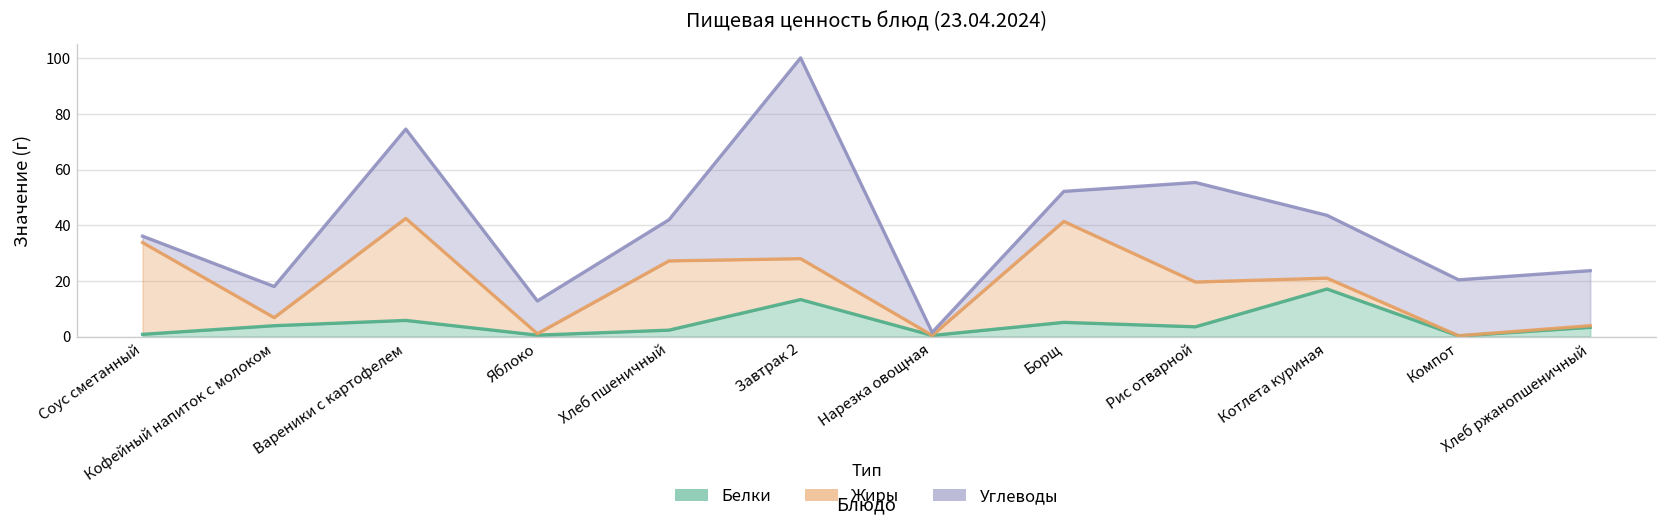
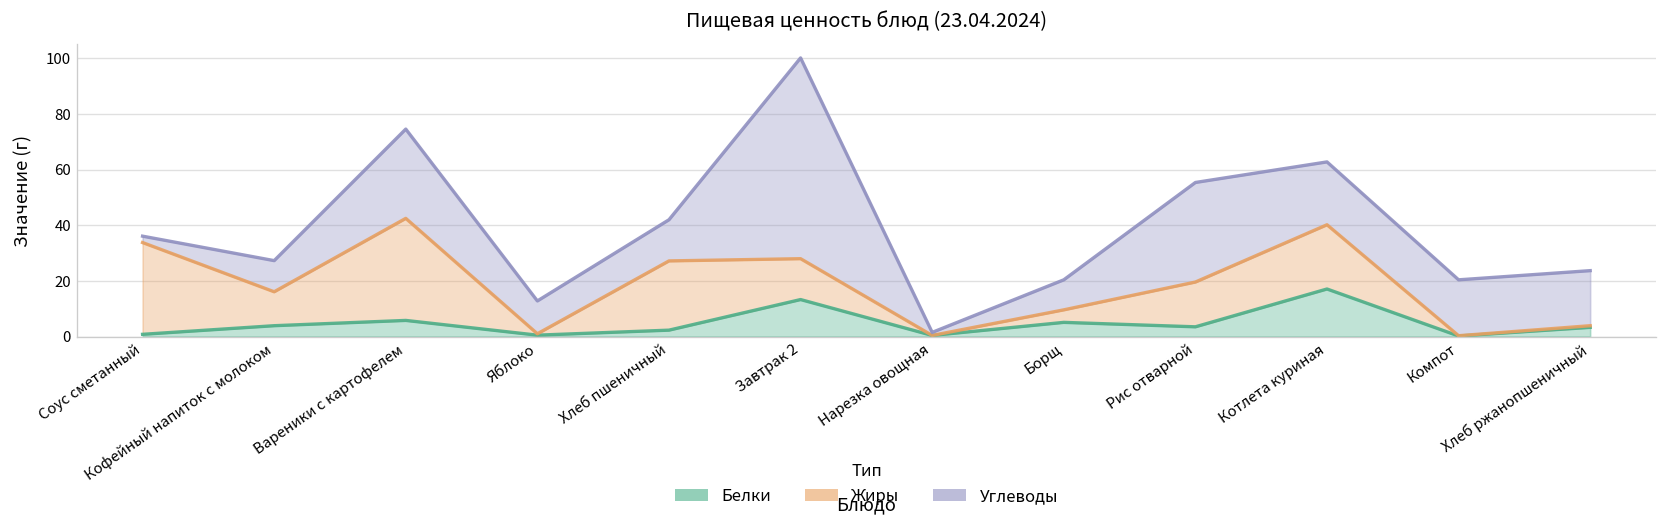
  {
    "Жиры": {
      "Соус сметанный": 33,
-     "Кофейный напиток с молоком": 3,
+     "Кофейный напиток с молоком": 12,
      "Вареники с картофелем": 37,
      "Хлеб пшеничный": 25,
      "Завтрак 2": 15,
-     "Борщ": 36,
+     "Борщ": 5,
      "Рис отварной": 16,
-     "Котлета куриная": 4
+     "Котлета куриная": 23
    }
  }
